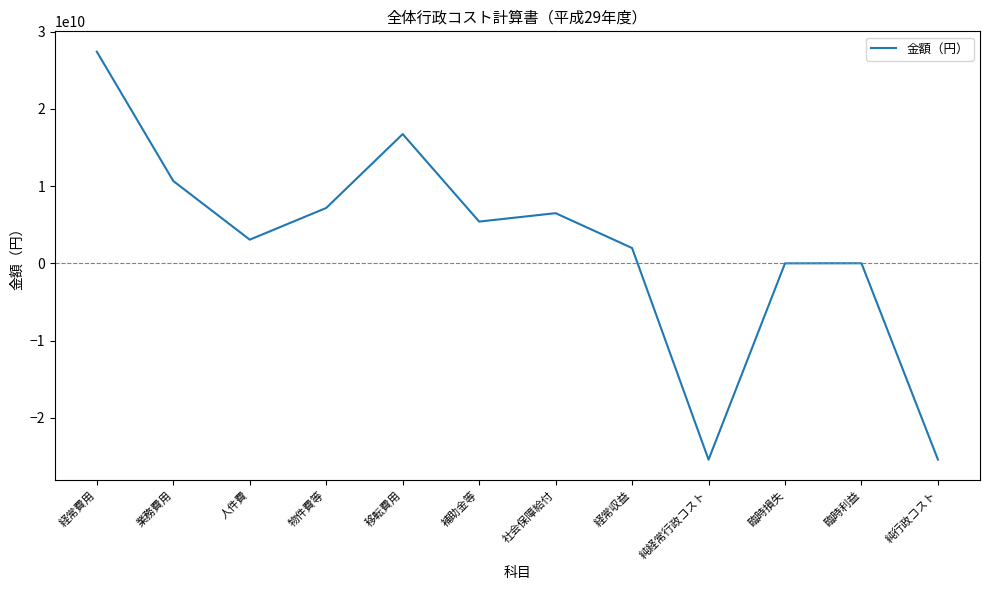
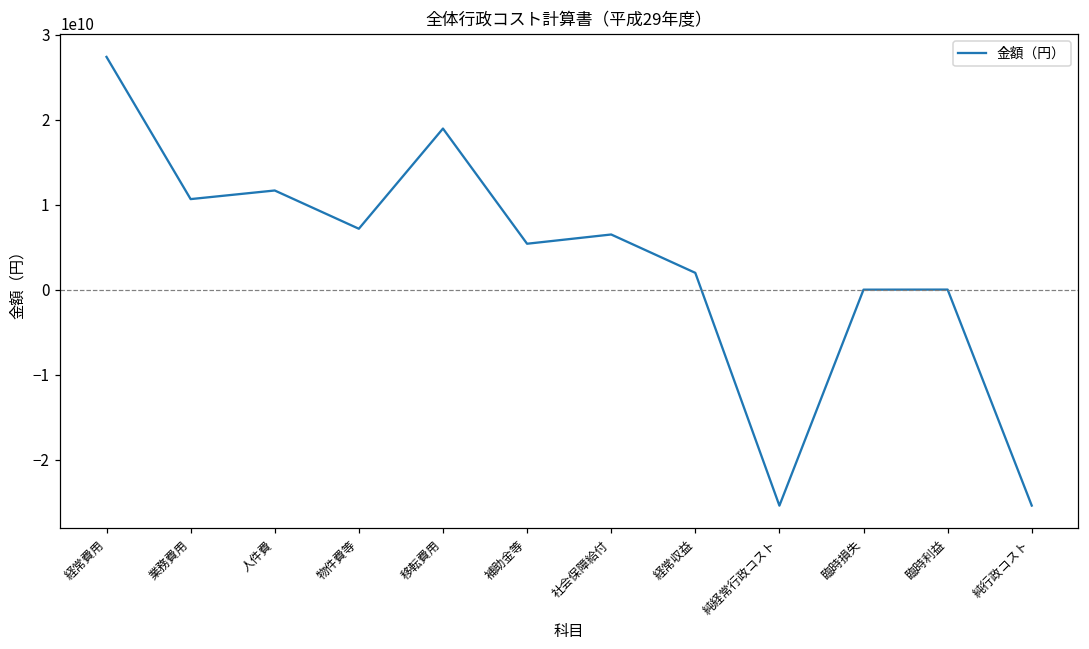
  {
    "経常費用": 27000000000,
    "業務費用": 11000000000,
-   "人件費": 3000000000,
+   "人件費": 12000000000,
    "物件費等": 7000000000,
-   "移転費用": 17000000000,
+   "移転費用": 19000000000,
    "補助金等": 5000000000,
    "社会保障給付": 7000000000,
    "経常収益": 2000000000,
    "純経常行政コスト": -25000000000,
    "臨時損失": 0,
    "臨時利益": 0,
    "純行政コスト": -25000000000
  }
